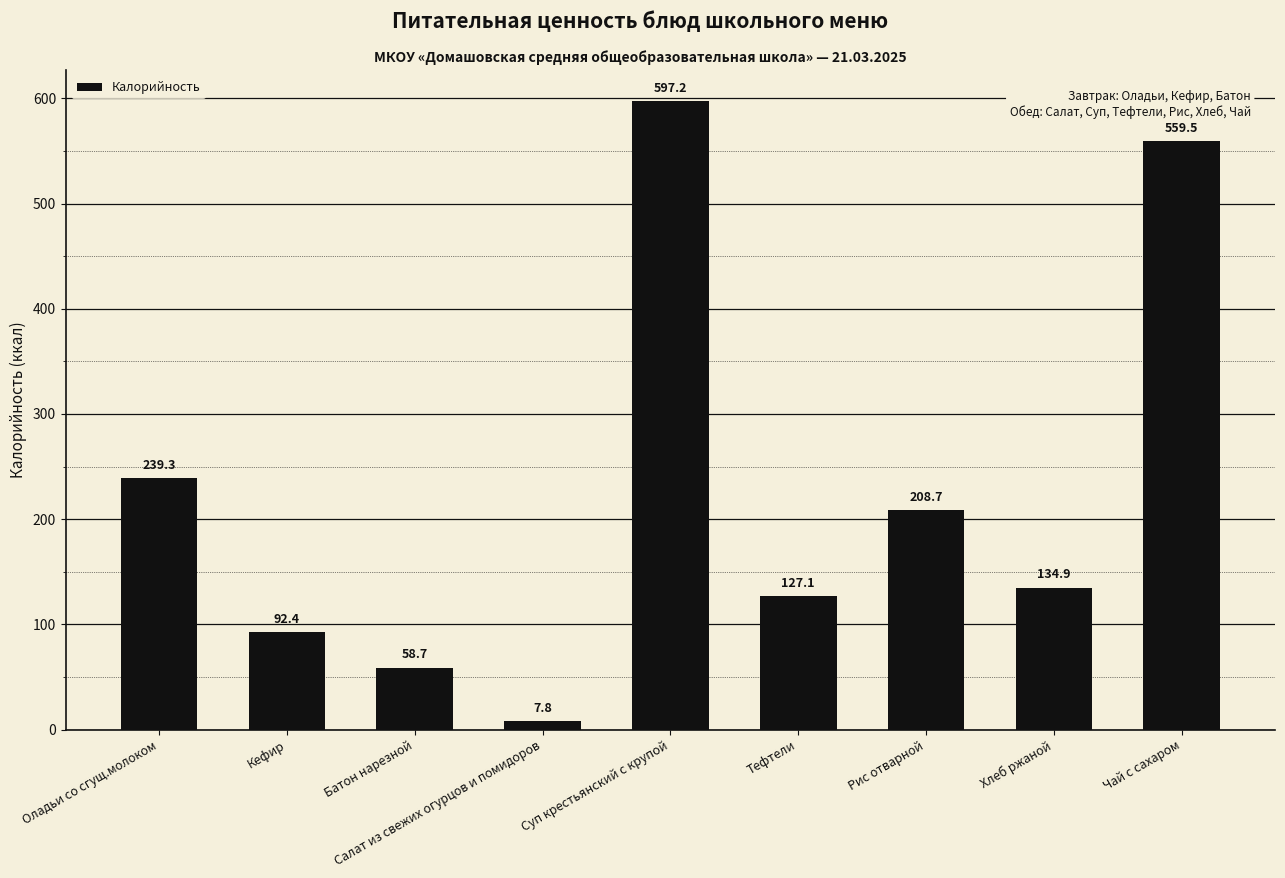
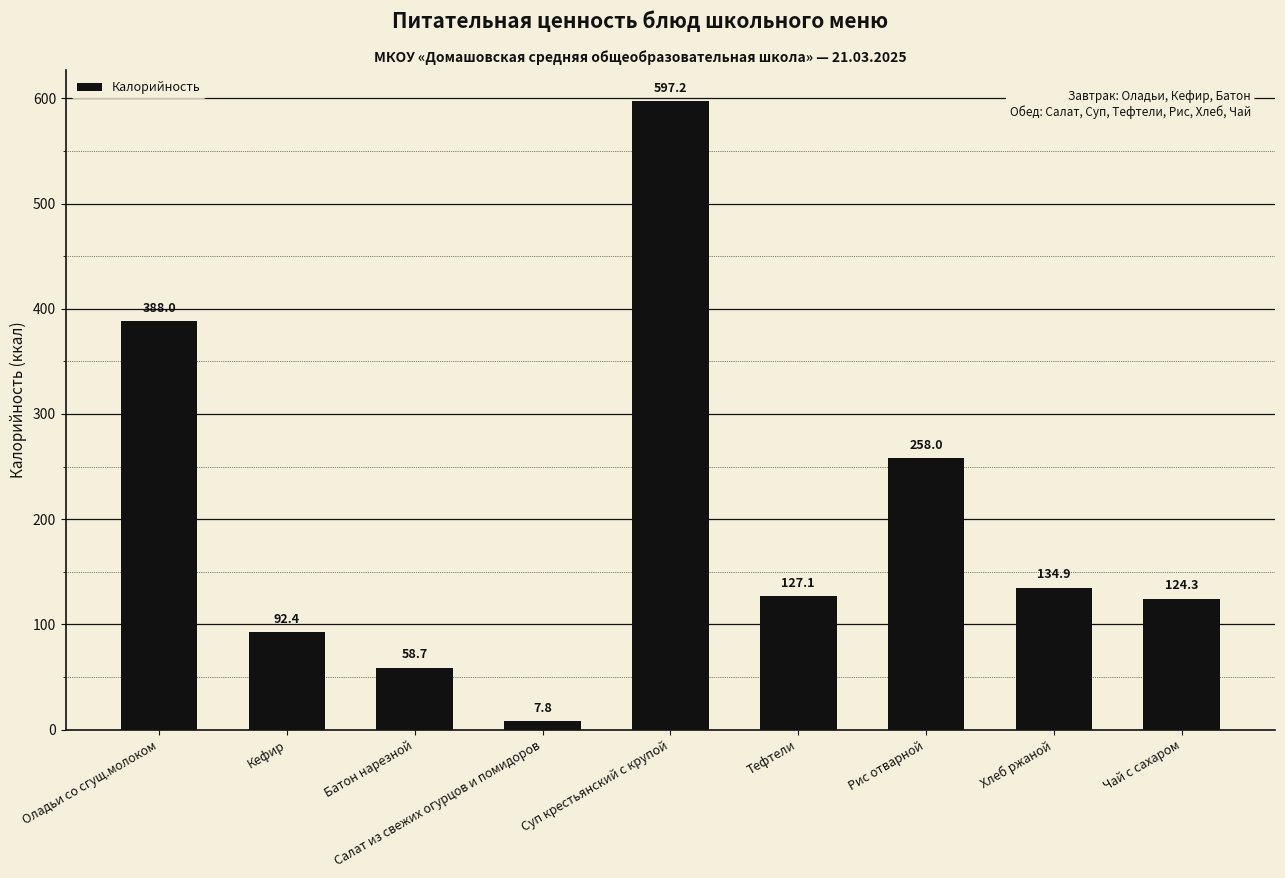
  {
-   "Оладьи со сгущ.молоком": 239.3,
+   "Оладьи со сгущ.молоком": 388.0,
    "Кефир": 92.4,
    "Батон нарезной": 58.7,
    "Салат из свежих огурцов и помидоров": 7.8,
    "Суп крестьянский с крупой": 597.2,
    "Тефтели": 127.1,
-   "Рис отварной": 208.7,
+   "Рис отварной": 258.0,
    "Хлеб ржаной": 134.9,
-   "Чай с сахаром": 559.5
+   "Чай с сахаром": 124.3
  }
